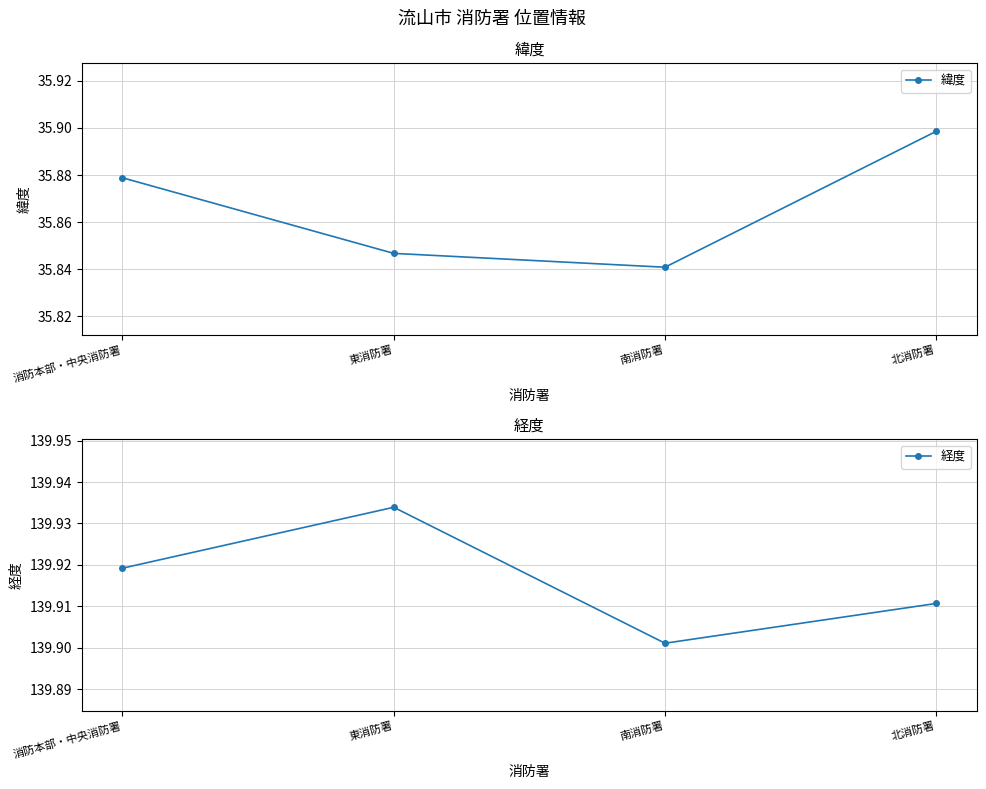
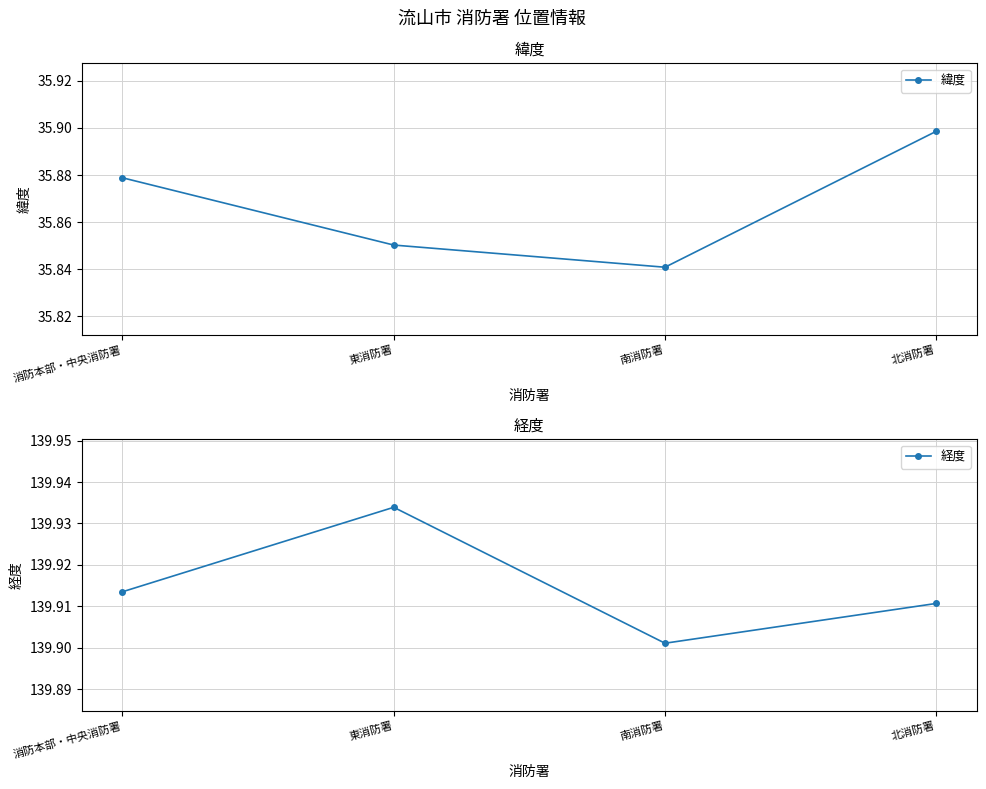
  {
    "緯度": {
      "消防本部・中央消防署": 35.879,
-     "東消防署": 35.847,
+     "東消防署": 35.850,
      "南消防署": 35.841,
      "北消防署": 35.899
    },
    "経度": {
-     "消防本部・中央消防署": 139.919,
+     "消防本部・中央消防署": 139.914,
      "東消防署": 139.934,
      "南消防署": 139.901,
      "北消防署": 139.911
    }
  }
